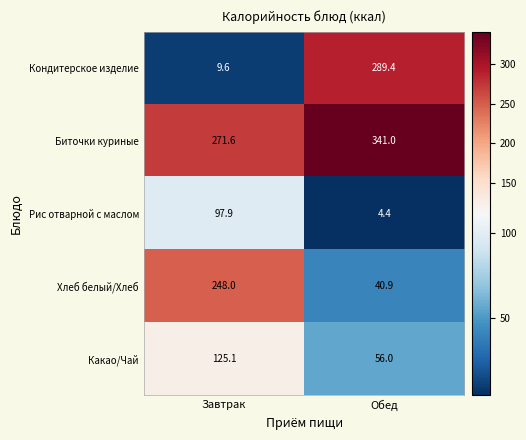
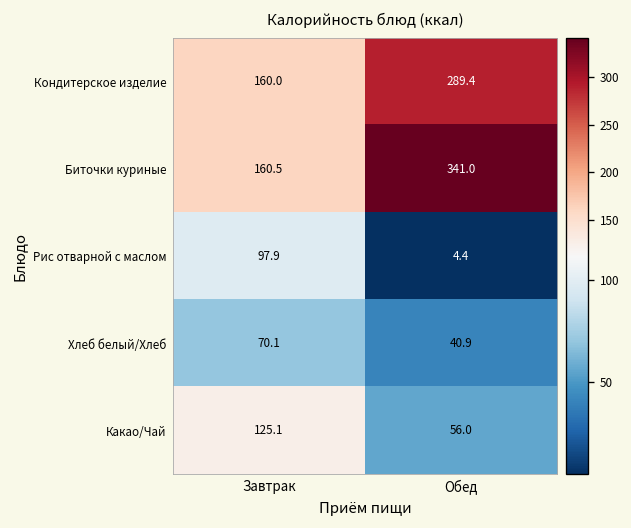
  {
    "Кондитерское изделие": {
-     "Завтрак": 9.6,
+     "Завтрак": 160.0,
      "Обед": 289.4
    },
    "Биточки куриные": {
-     "Завтрак": 271.6,
+     "Завтрак": 160.5,
      "Обед": 341.0
    },
    "Рис отварной с маслом": {
      "Завтрак": 97.9,
      "Обед": 4.4
    },
    "Хлеб белый/Хлеб": {
-     "Завтрак": 248.0,
+     "Завтрак": 70.1,
      "Обед": 40.9
    },
    "Какао/Чай": {
      "Завтрак": 125.1,
      "Обед": 56.0
    }
  }
